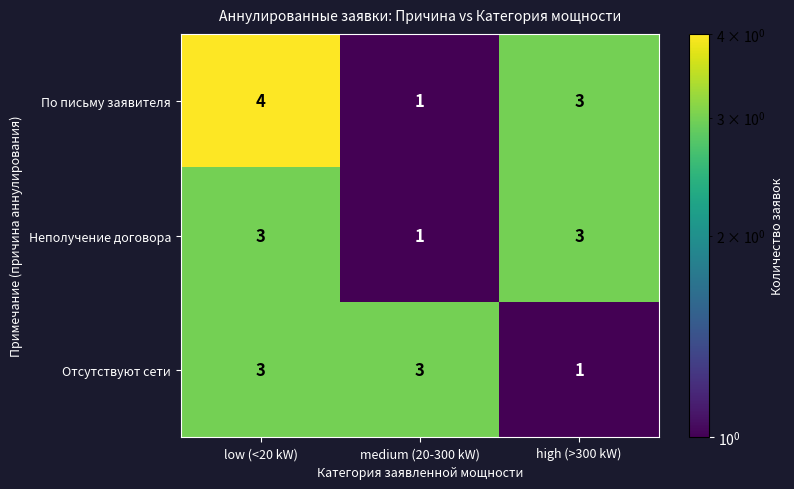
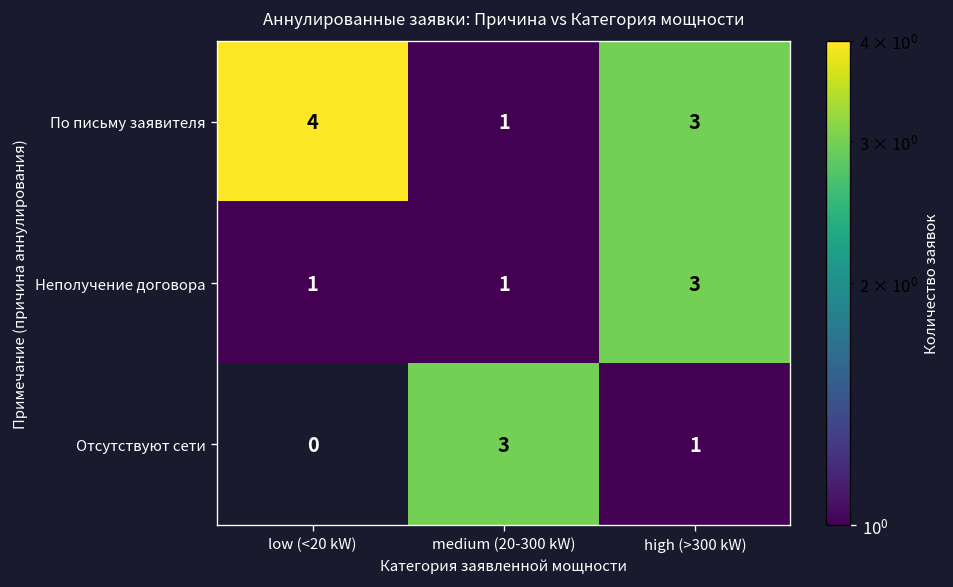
  {
    "По письму заявителя": {
      "low (<20 kW)": 4,
      "medium (20-300 kW)": 1,
      "high (>300 kW)": 3
    },
    "Неполучение договора": {
-     "low (<20 kW)": 3,
+     "low (<20 kW)": 1,
      "medium (20-300 kW)": 1,
      "high (>300 kW)": 3
    },
    "Отсутствуют сети": {
-     "low (<20 kW)": 3,
+     "low (<20 kW)": 0,
      "medium (20-300 kW)": 3,
      "high (>300 kW)": 1
    }
  }
